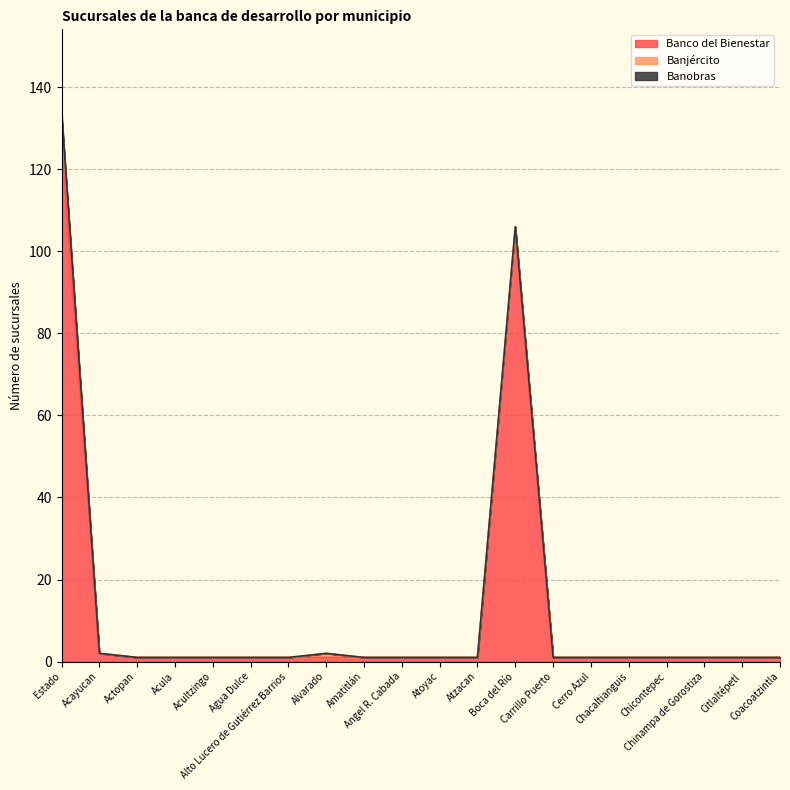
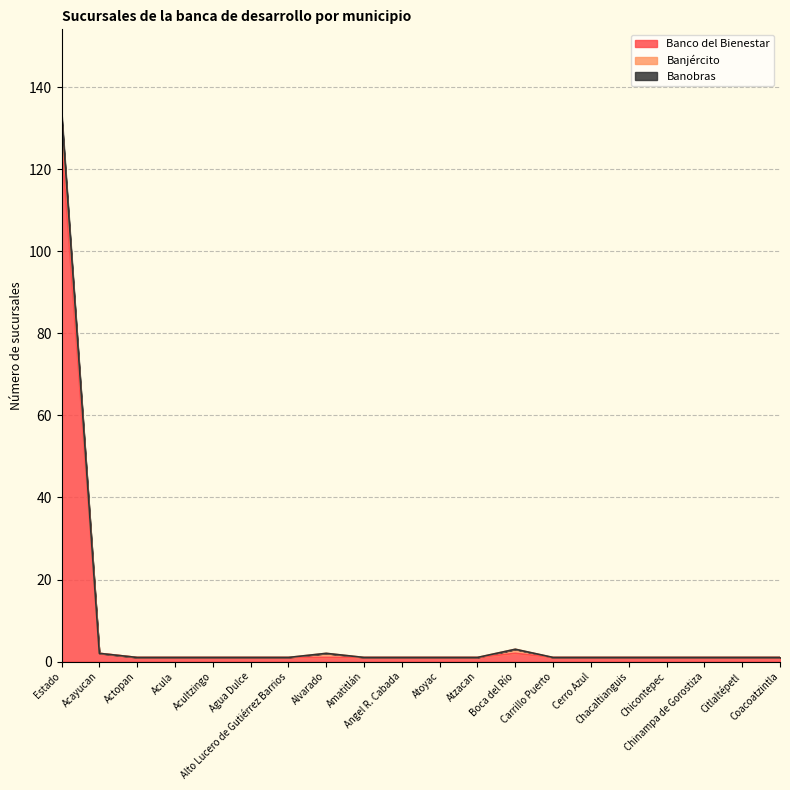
  {
    "Banco del Bienestar": {
      "Estado": 127,
      "Alvarado": 1,
-     "Boca del Río": 105
+     "Boca del Río": 2
    },
    "Banjército": {
      "Estado": 6
    },
    "Banobras": {
      "Estado": 1
    }
  }
